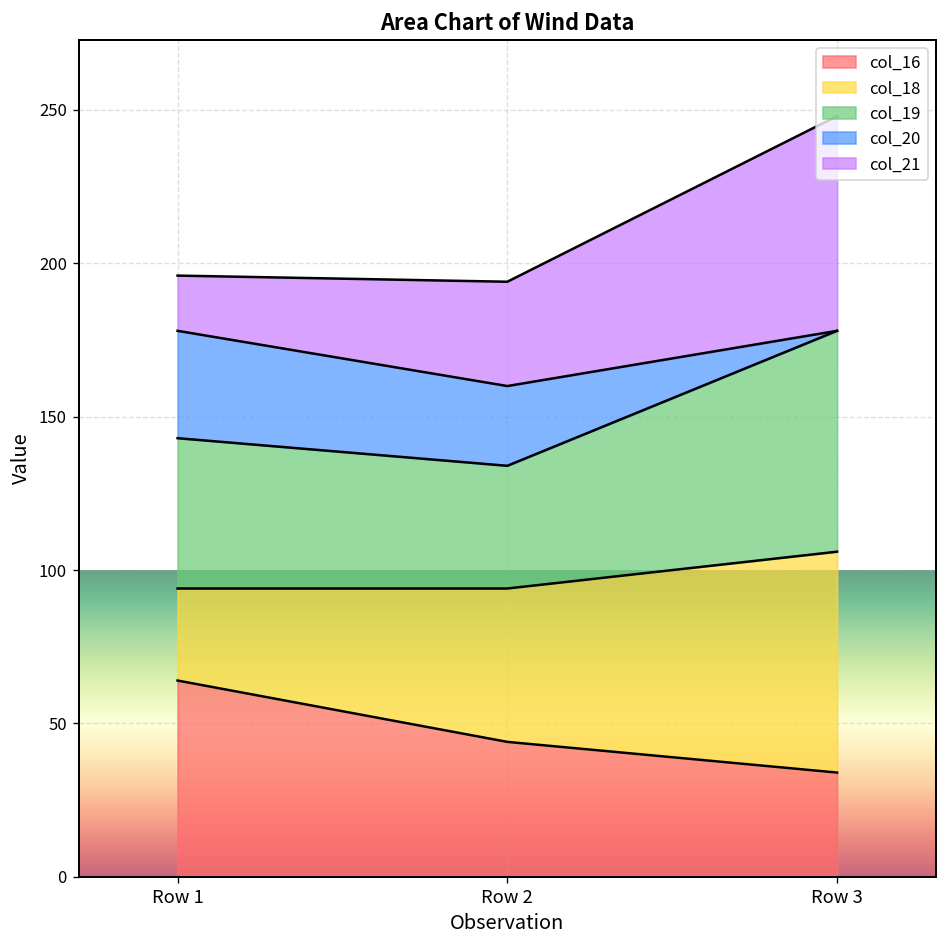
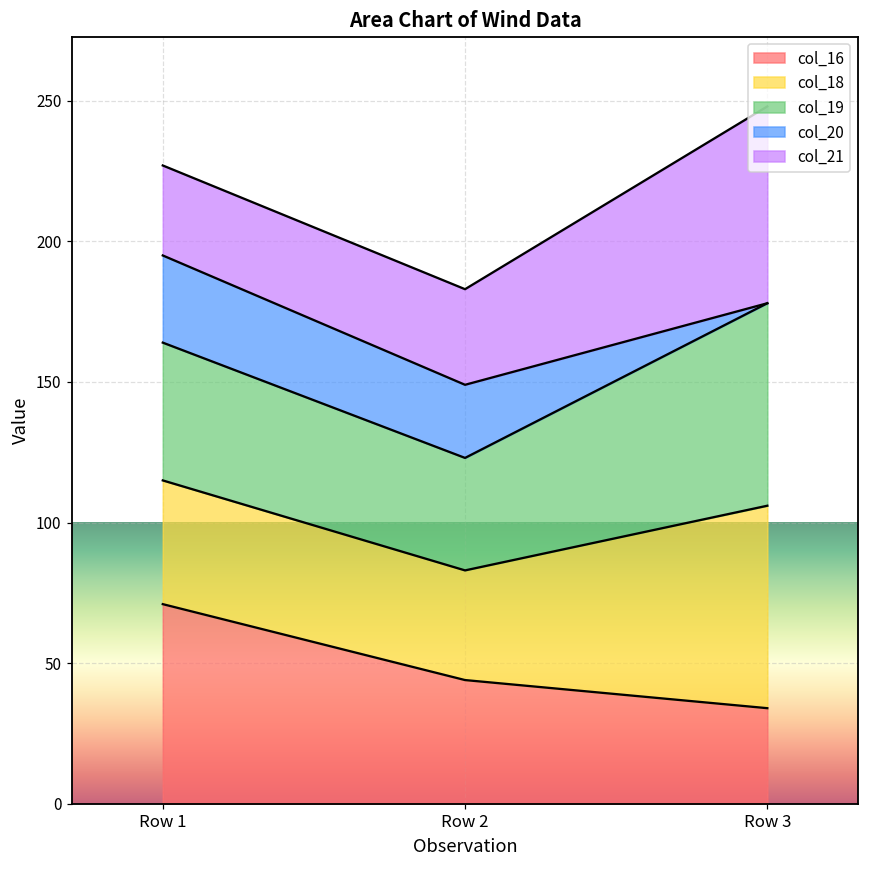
  {
    "col_16": {
-     "Row 1": 64,
+     "Row 1": 71,
      "Row 2": 44,
      "Row 3": 34
    },
    "col_18": {
-     "Row 1": 30,
-     "Row 2": 50,
+     "Row 1": 44,
+     "Row 2": 39,
      "Row 3": 72
    },
    "col_19": {
      "Row 1": 49,
      "Row 2": 40
    },
    "col_20": {
-     "Row 1": 35,
+     "Row 1": 31,
      "Row 2": 26
    },
    "col_21": {
-     "Row 1": 18,
+     "Row 1": 32,
      "Row 2": 34
    }
  }
